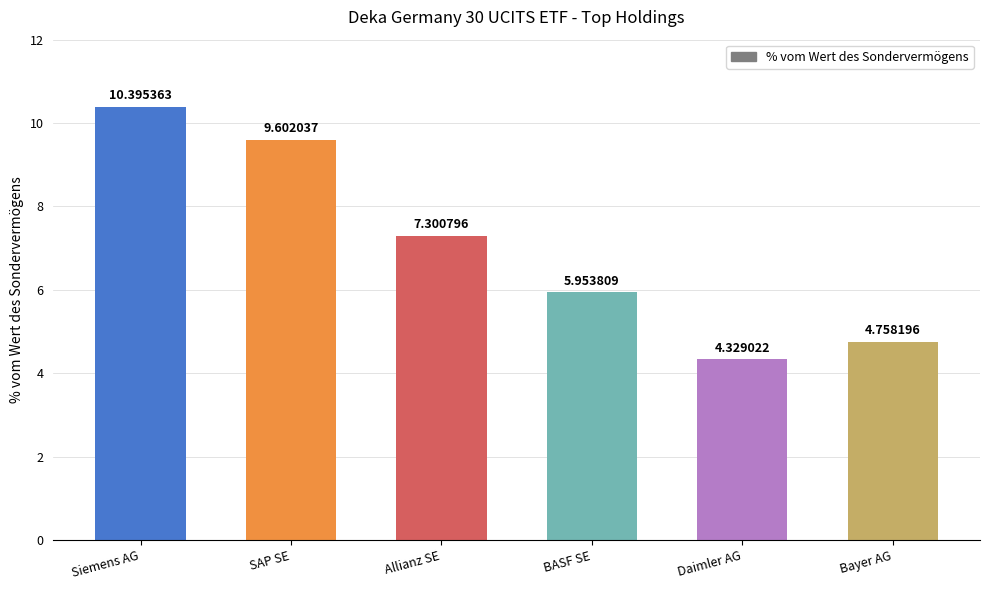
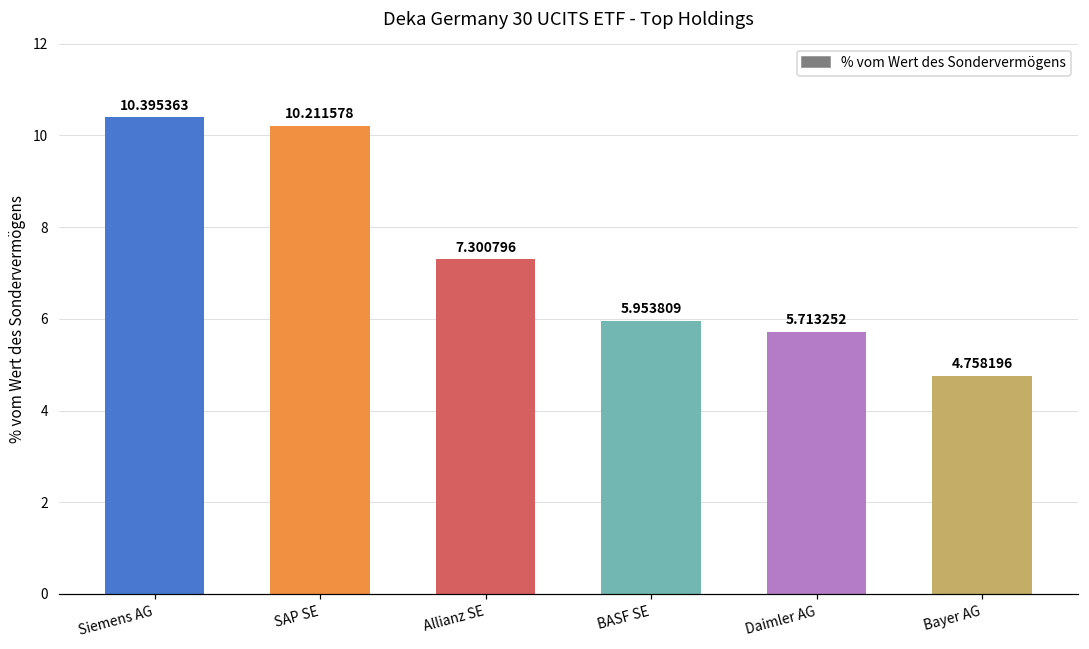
  {
    "Siemens AG": 10.395363,
-   "SAP SE": 9.602037,
+   "SAP SE": 10.211578,
    "Allianz SE": 7.300796,
    "BASF SE": 5.953809,
-   "Daimler AG": 4.329022,
+   "Daimler AG": 5.713252,
    "Bayer AG": 4.758196
  }
